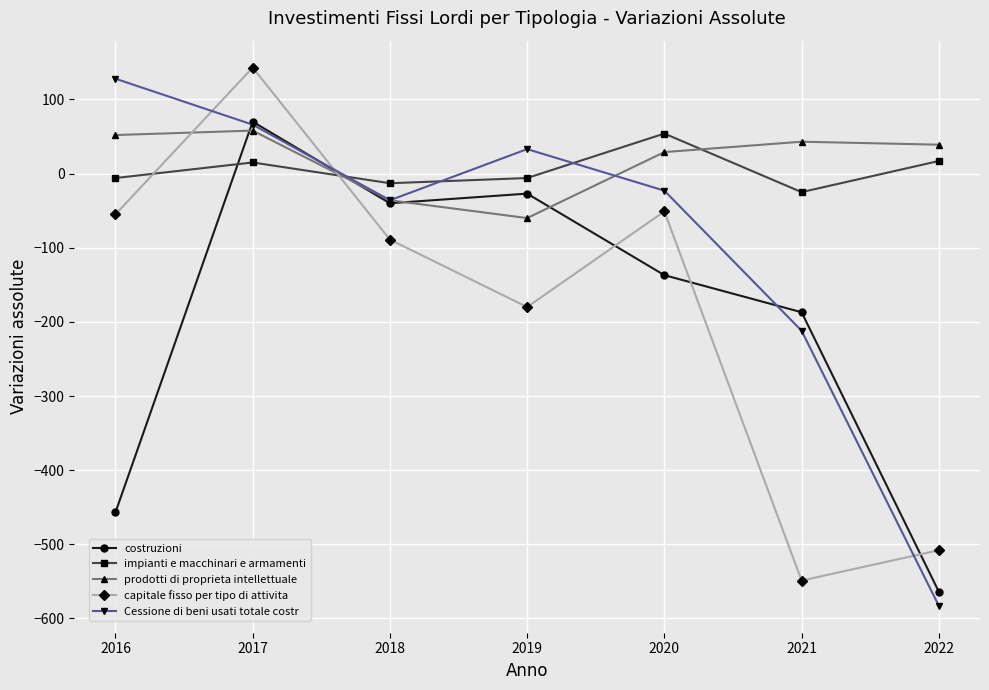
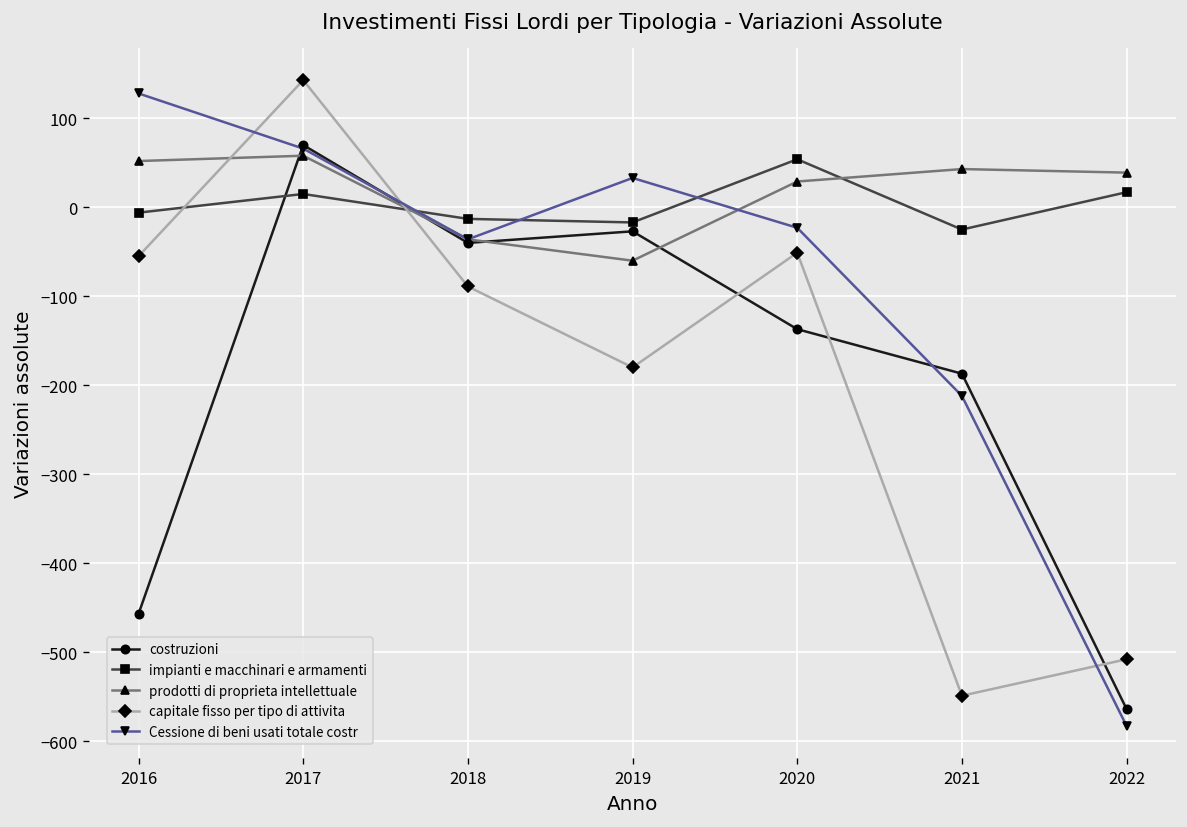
  {
    "costruzioni": {
      "2016": -460,
      "2017": 70,
      "2018": -40,
      "2019": -30,
      "2020": -140,
      "2021": -190,
      "2022": -560
    },
    "impianti e macchinari e armamenti": {
      "2016": -10,
      "2017": 20,
      "2018": -10,
-     "2019": -10,
+     "2019": -20,
      "2020": 50,
      "2021": -30,
      "2022": 20
    },
    "capitale fisso per tipo di attivita": {
      "2016": -60,
      "2017": 140,
      "2018": -90,
      "2019": -180,
      "2020": -50,
      "2021": -550,
      "2022": -510
    }
  }
